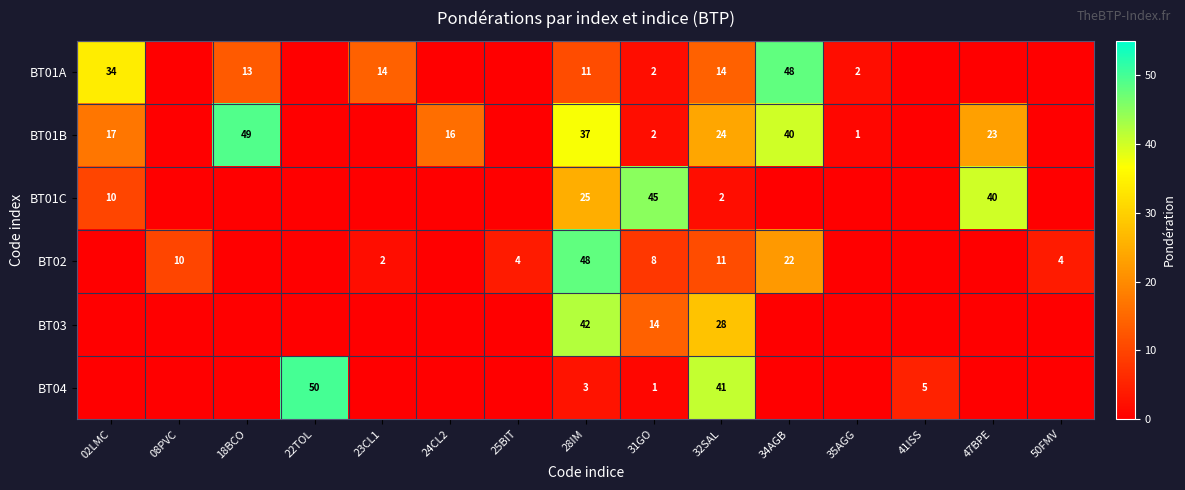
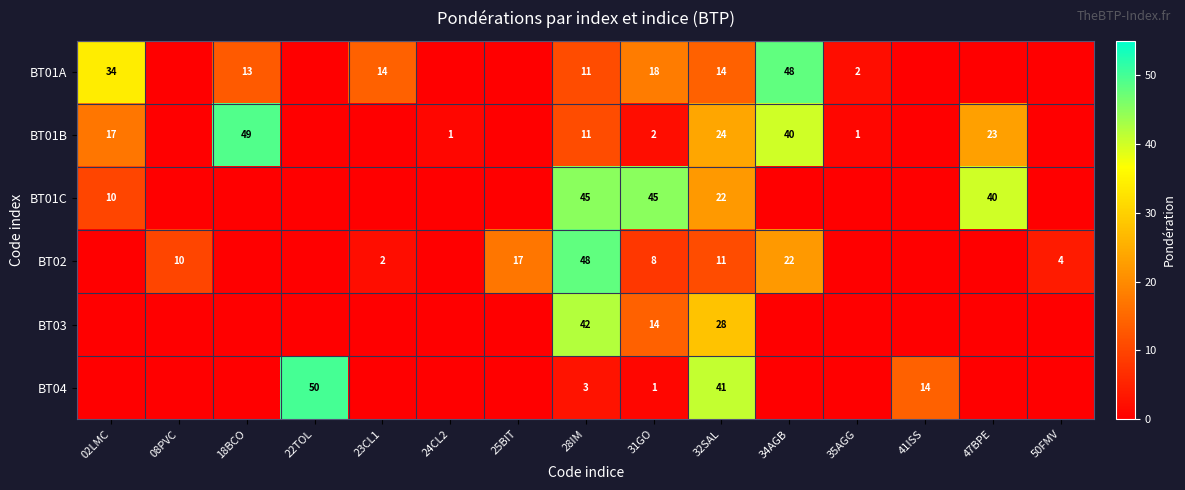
  {
    "BT01A": {
      "02LMC": 34,
      "18BCO": 13,
      "23CL1": 14,
      "28IM": 11,
-     "31GO": 2,
+     "31GO": 18,
      "32SAL": 14,
      "34AGB": 48,
      "35AGG": 2
    },
    "BT01B": {
      "02LMC": 17,
      "18BCO": 49,
-     "24CL2": 16,
-     "28IM": 37,
+     "24CL2": 1,
+     "28IM": 11,
      "31GO": 2,
      "32SAL": 24,
      "34AGB": 40,
      "35AGG": 1,
      "47BPE": 23
    },
    "BT01C": {
      "02LMC": 10,
-     "28IM": 25,
+     "28IM": 45,
      "31GO": 45,
-     "32SAL": 2,
+     "32SAL": 22,
      "47BPE": 40
    },
    "BT02": {
      "08PVC": 10,
      "23CL1": 2,
-     "25BIT": 4,
+     "25BIT": 17,
      "28IM": 48,
      "31GO": 8,
      "32SAL": 11,
      "34AGB": 22,
      "50FMV": 4
    },
    "BT03": {
      "28IM": 42,
      "31GO": 14,
      "32SAL": 28
    },
    "BT04": {
      "22TOL": 50,
      "28IM": 3,
      "31GO": 1,
      "32SAL": 41,
-     "41ISS": 5
+     "41ISS": 14
    }
  }
